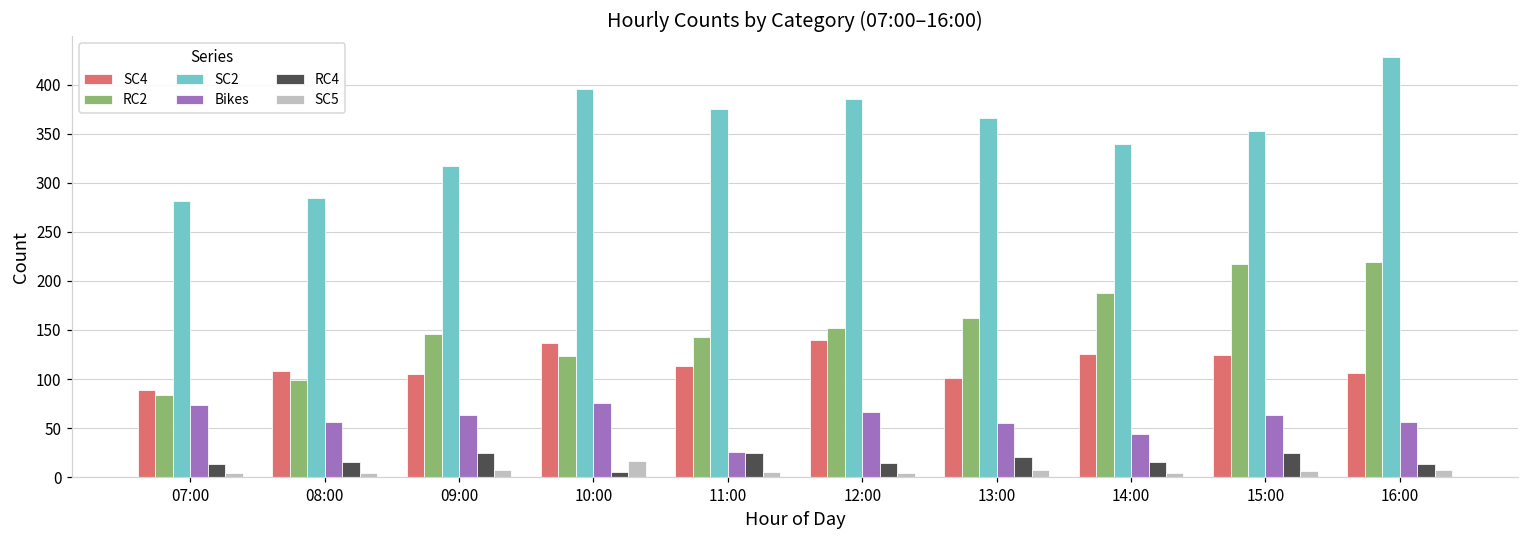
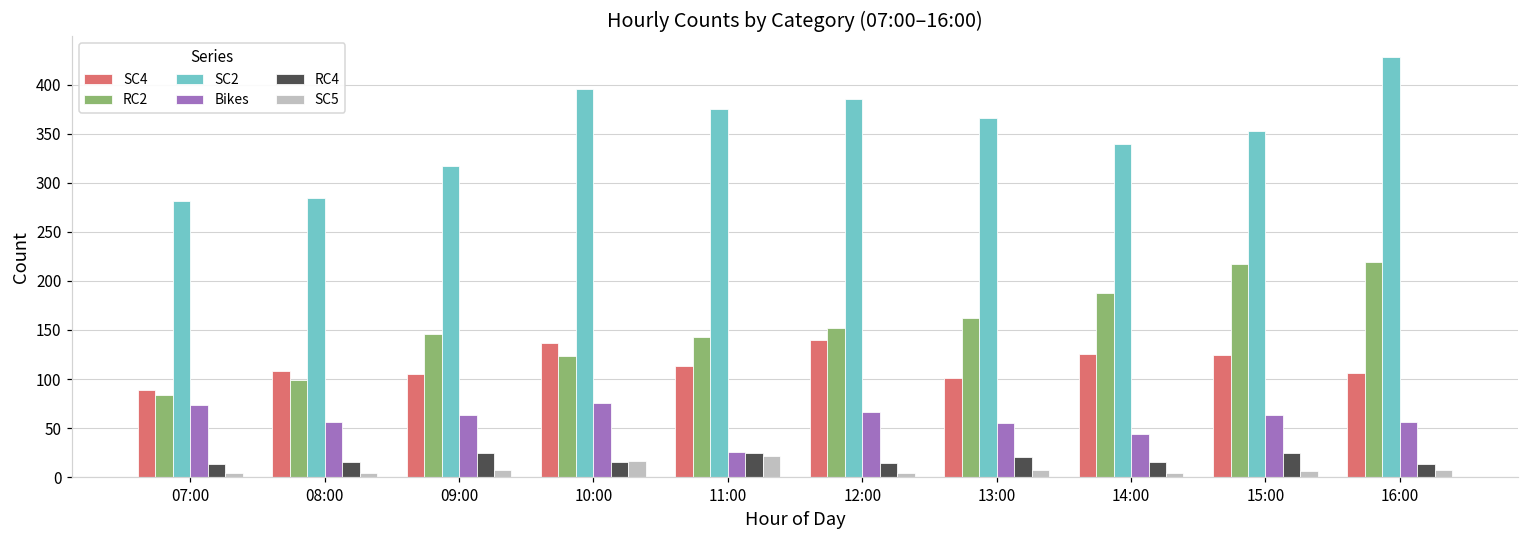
  {
    "SC4": {
      "07:00": 90,
      "08:00": 110,
      "09:00": 110,
      "10:00": 140,
      "11:00": 110,
      "12:00": 140,
      "13:00": 100,
      "14:00": 130,
      "15:00": 120,
      "16:00": 110
    },
    "RC2": {
      "07:00": 80,
      "08:00": 100,
      "09:00": 150,
      "10:00": 120,
      "11:00": 140,
      "12:00": 150,
      "13:00": 160,
      "14:00": 190,
      "15:00": 220,
      "16:00": 220
    },
    "SC2": {
      "07:00": 280,
      "08:00": 290,
      "09:00": 320,
      "10:00": 400,
      "11:00": 380,
      "12:00": 390,
      "13:00": 370,
      "14:00": 340,
      "15:00": 350,
      "16:00": 430
    },
    "Bikes": {
      "07:00": 70,
      "08:00": 60,
      "09:00": 60,
      "10:00": 80,
      "11:00": 30,
      "12:00": 70,
      "13:00": 60,
      "14:00": 40,
      "15:00": 60,
      "16:00": 60
    },
    "RC4": {
      "07:00": 10,
      "08:00": 20,
      "09:00": 30,
-     "10:00": 10,
+     "10:00": 20,
      "11:00": 30,
      "12:00": 10,
      "13:00": 20,
      "14:00": 20,
      "15:00": 30,
      "16:00": 10
    },
    "SC5": {
      "07:00": 0,
      "08:00": 0,
      "09:00": 10,
      "10:00": 20,
-     "11:00": 10,
+     "11:00": 20,
      "12:00": 0,
      "13:00": 10,
      "14:00": 0,
      "15:00": 10,
      "16:00": 10
    }
  }
